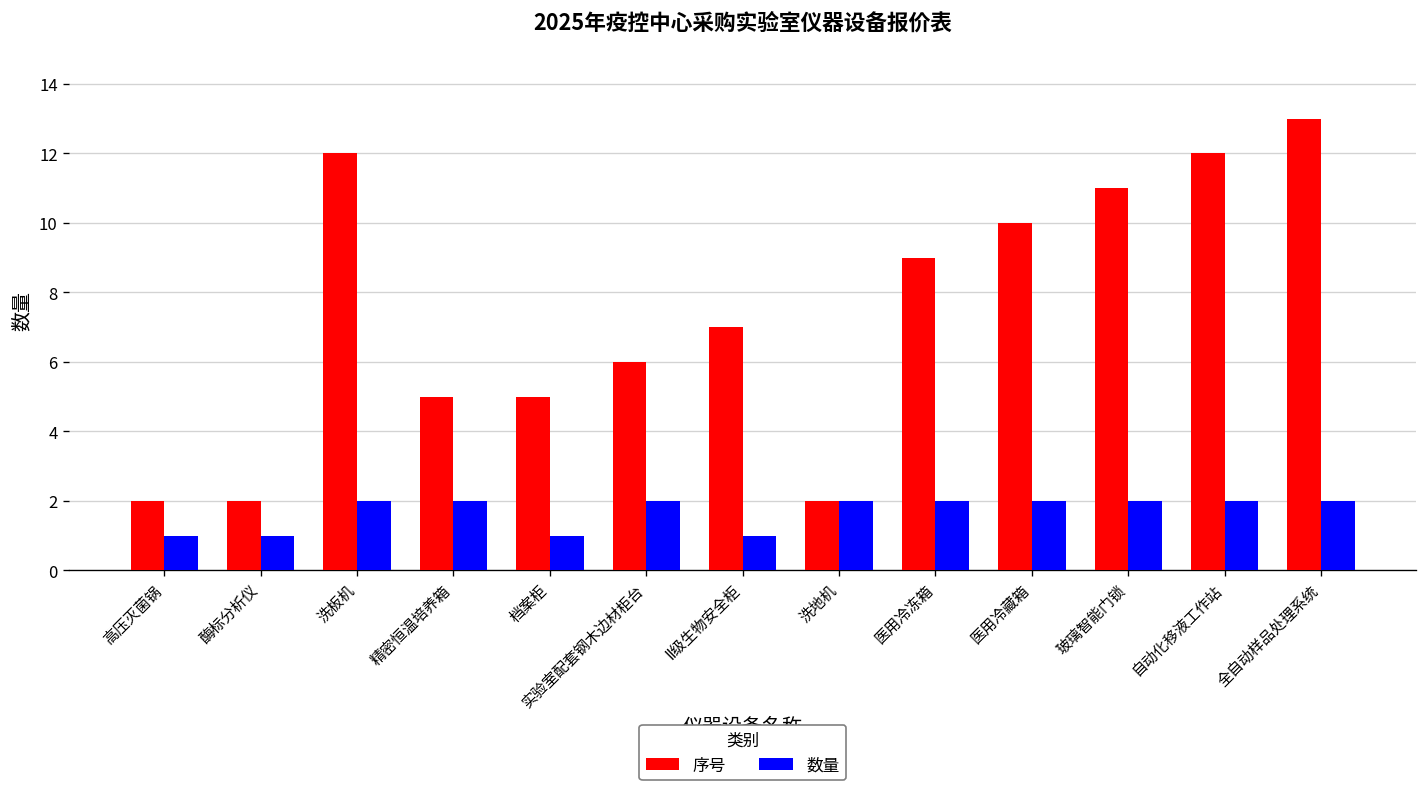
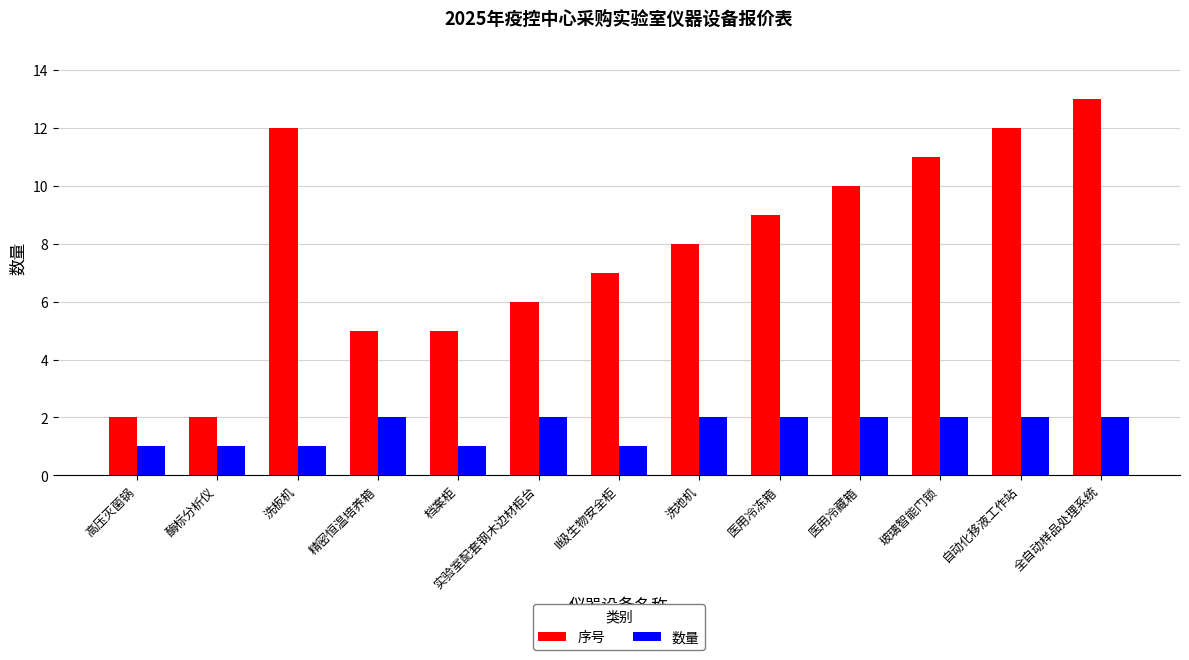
  {
    "序号": {
      "高压灭菌锅": 2,
      "酶标分析仪": 2,
      "洗板机": 12,
      "精密恒温培养箱": 5,
      "档案柜": 5,
      "实验室配套钢木边材柜台": 6,
      "Ⅱ级生物安全柜": 7,
-     "洗地机": 2,
+     "洗地机": 8,
      "医用冷冻箱": 9,
      "医用冷藏箱": 10,
      "玻璃智能门锁": 11,
      "自动化移液工作站": 12,
      "全自动样品处理系统": 13
    },
    "数量": {
      "高压灭菌锅": 1,
      "酶标分析仪": 1,
-     "洗板机": 2,
+     "洗板机": 1,
      "精密恒温培养箱": 2,
      "档案柜": 1,
      "实验室配套钢木边材柜台": 2,
      "Ⅱ级生物安全柜": 1,
      "洗地机": 2,
      "医用冷冻箱": 2,
      "医用冷藏箱": 2,
      "玻璃智能门锁": 2,
      "自动化移液工作站": 2,
      "全自动样品处理系统": 2
    }
  }
